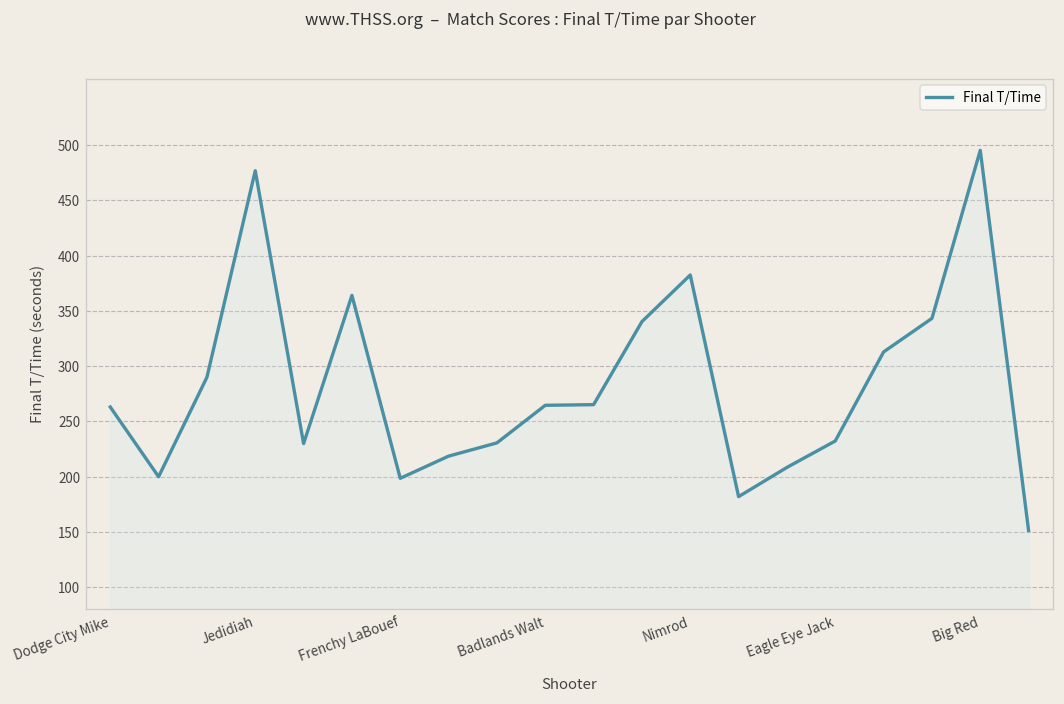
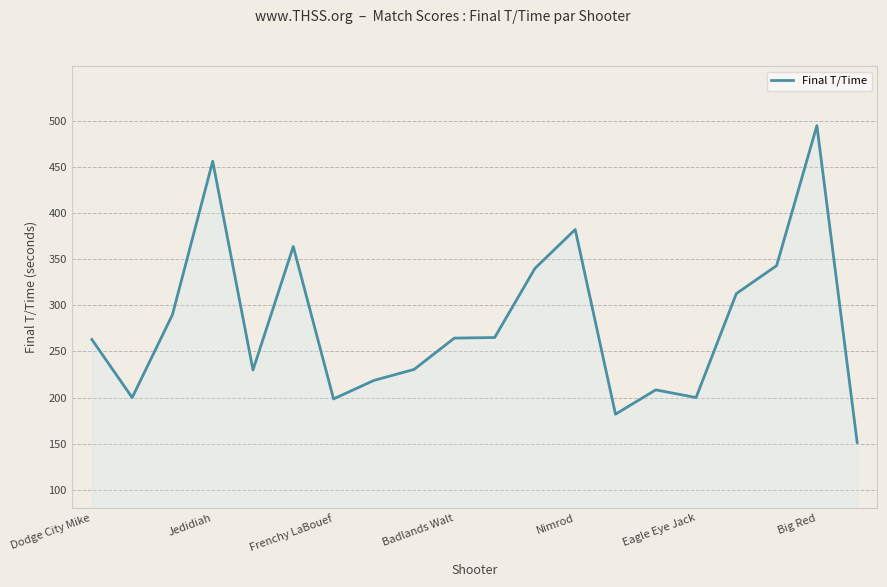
  {
    "Dodge City Mike": 260,
-   "Jedidiah": 480,
+   "Jedidiah": 460,
    "Frenchy LaBouef": 200,
    "Badlands Walt": 260,
    "Nimrod": 380,
-   "Eagle Eye Jack": 230,
+   "Eagle Eye Jack": 200,
    "Big Red": 500
  }
